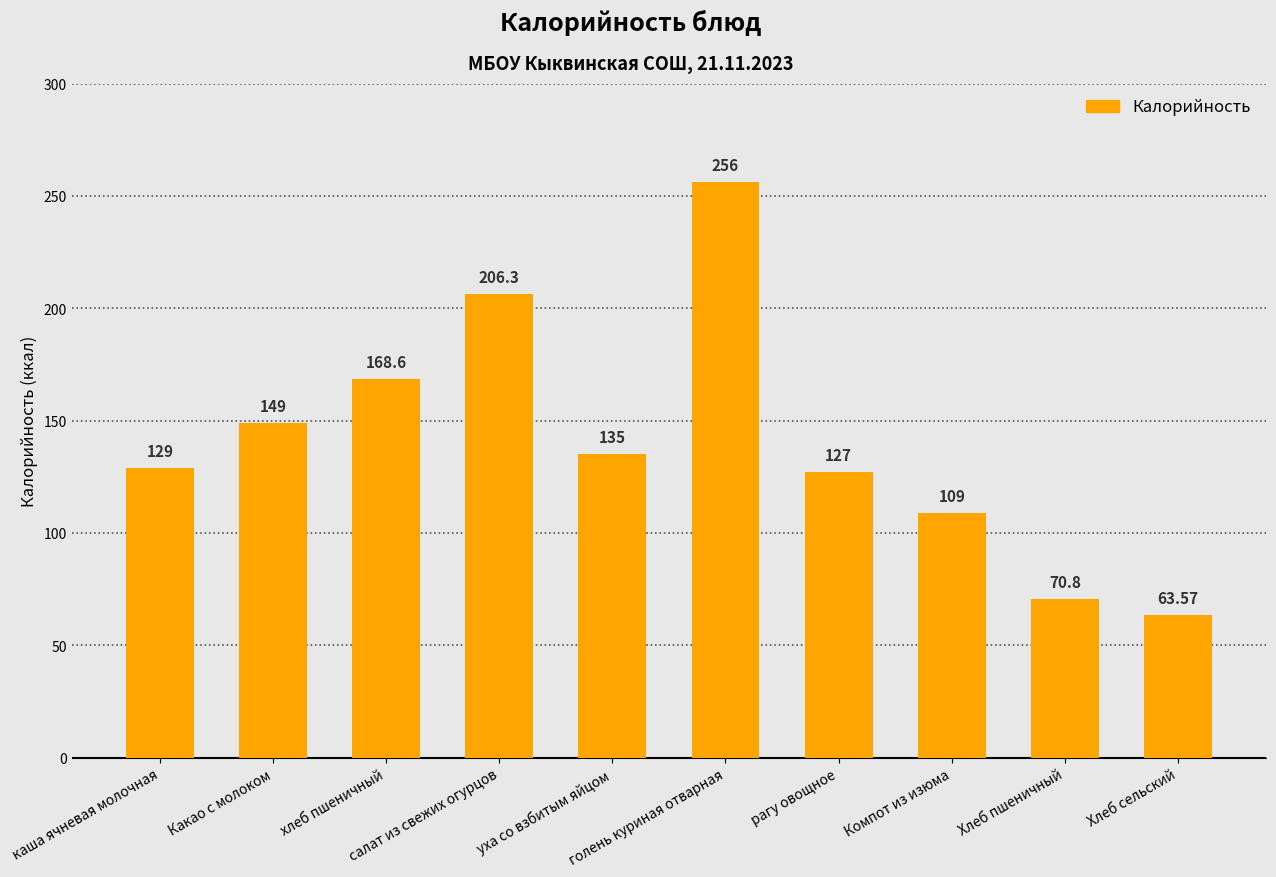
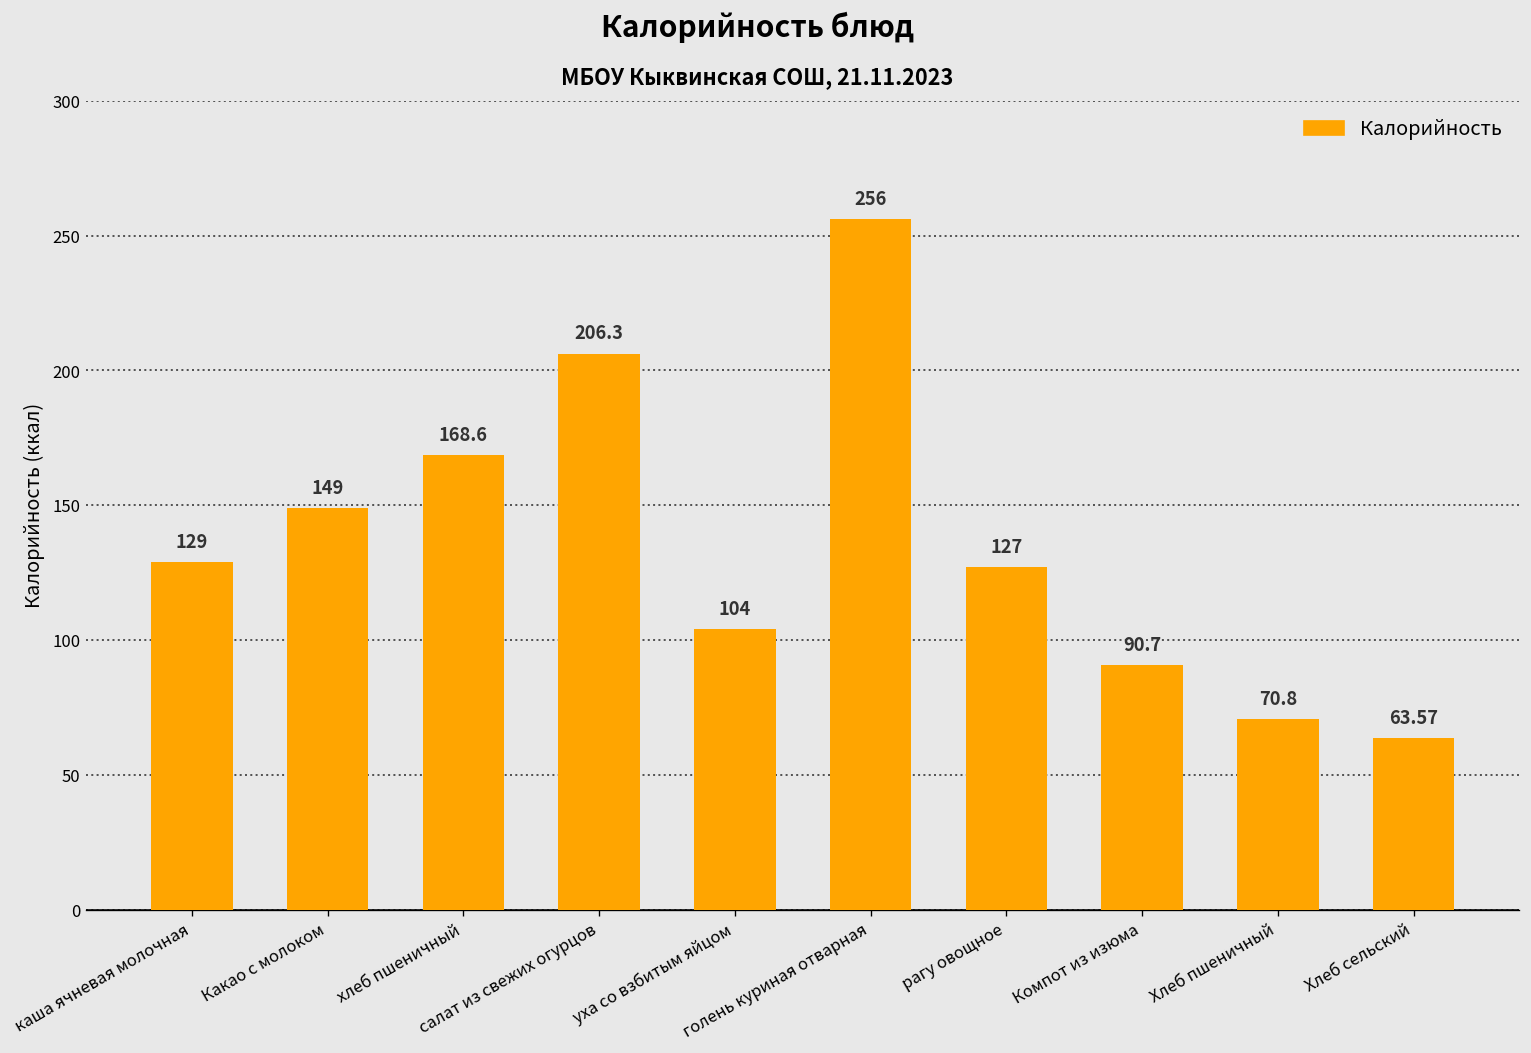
  {
    "каша ячневая молочная": 129,
    "Какао с молоком": 149,
    "хлеб пшеничный": 168.6,
    "салат из свежих огурцов": 206.3,
-   "уха со взбитым яйцом": 135,
+   "уха со взбитым яйцом": 104,
    "голень куриная отварная": 256,
    "рагу овощное": 127,
-   "Компот из изюма": 109,
+   "Компот из изюма": 90.7,
    "Хлеб пшеничный": 70.8,
    "Хлеб сельский": 63.57
  }
